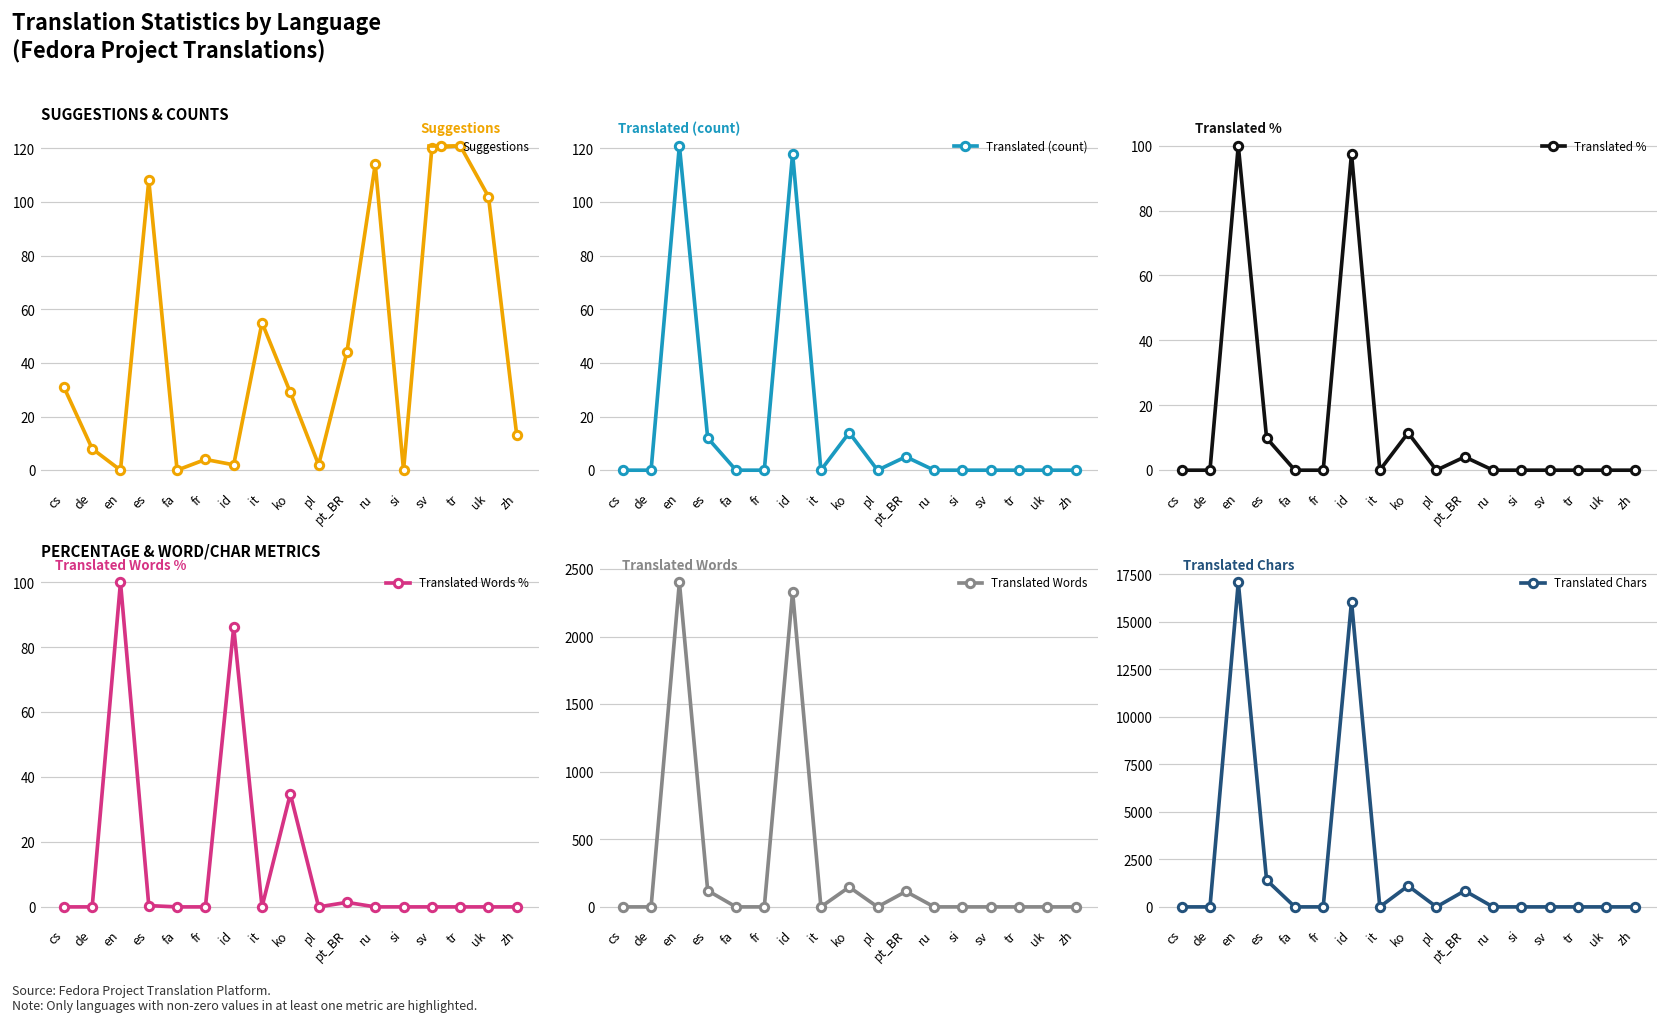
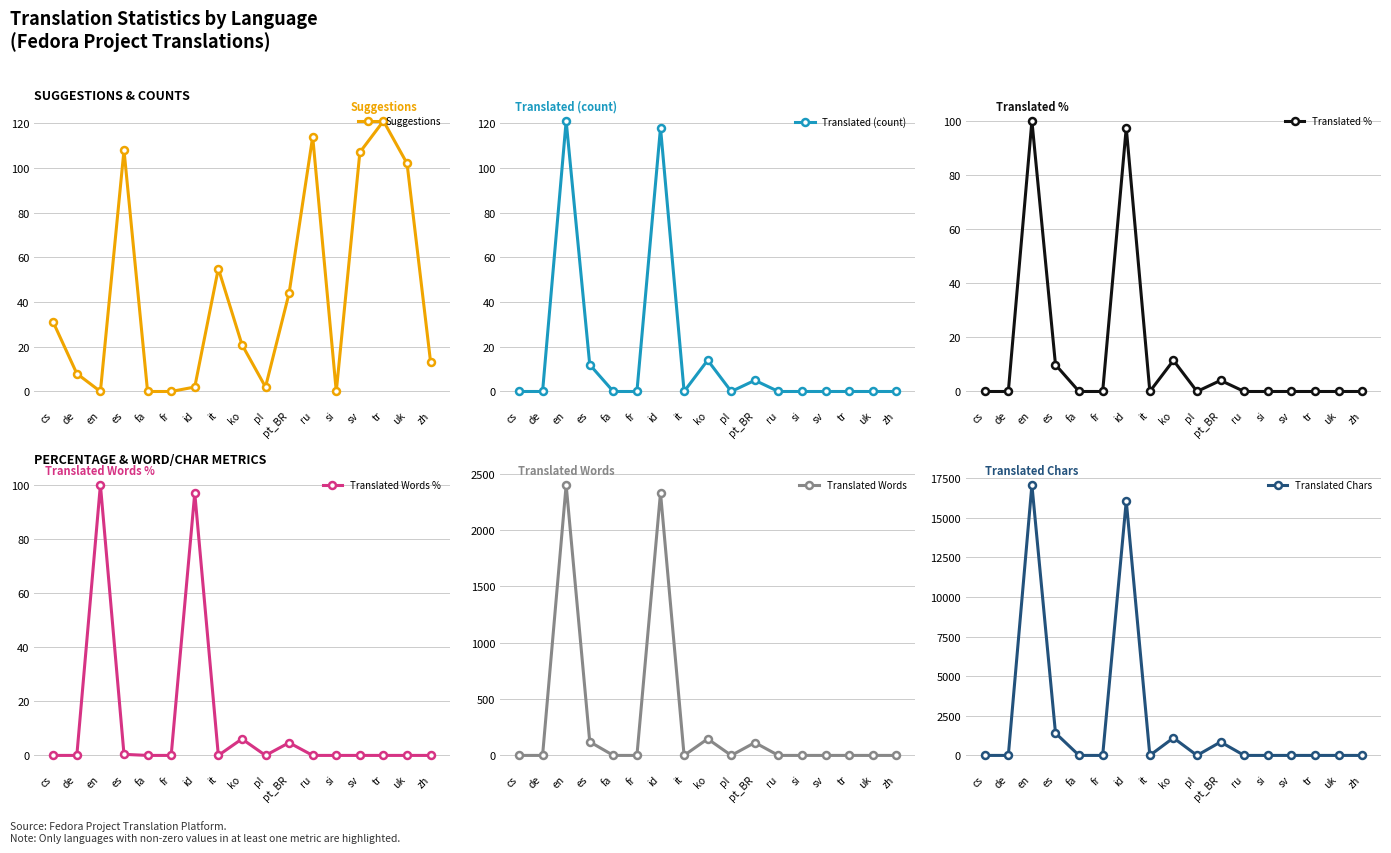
  {
    "SUGGESTIONS & COUNTS": {
      "cs": 31,
      "de": 8,
      "en": 0,
      "es": 108,
      "fa": 0,
-     "fr": 4,
+     "fr": 0,
      "id": 2,
      "it": 55,
-     "ko": 29,
+     "ko": 21,
      "pl": 2,
      "pt_BR": 44,
      "ru": 114,
      "si": 0,
-     "sv": 120,
+     "sv": 107,
      "tr": 121,
      "uk": 102,
      "zh": 13
    },
    "PERCENTAGE & WORD/CHAR METRICS": {
      "cs": 0,
      "de": 0,
      "en": 100,
      "es": 0,
      "fa": 0,
      "fr": 0,
-     "id": 86,
+     "id": 97,
      "it": 0,
-     "ko": 35,
+     "ko": 6,
      "pl": 0,
-     "pt_BR": 1,
+     "pt_BR": 5,
      "ru": 0,
      "si": 0,
      "sv": 0,
      "tr": 0,
      "uk": 0,
      "zh": 0
    }
  }
